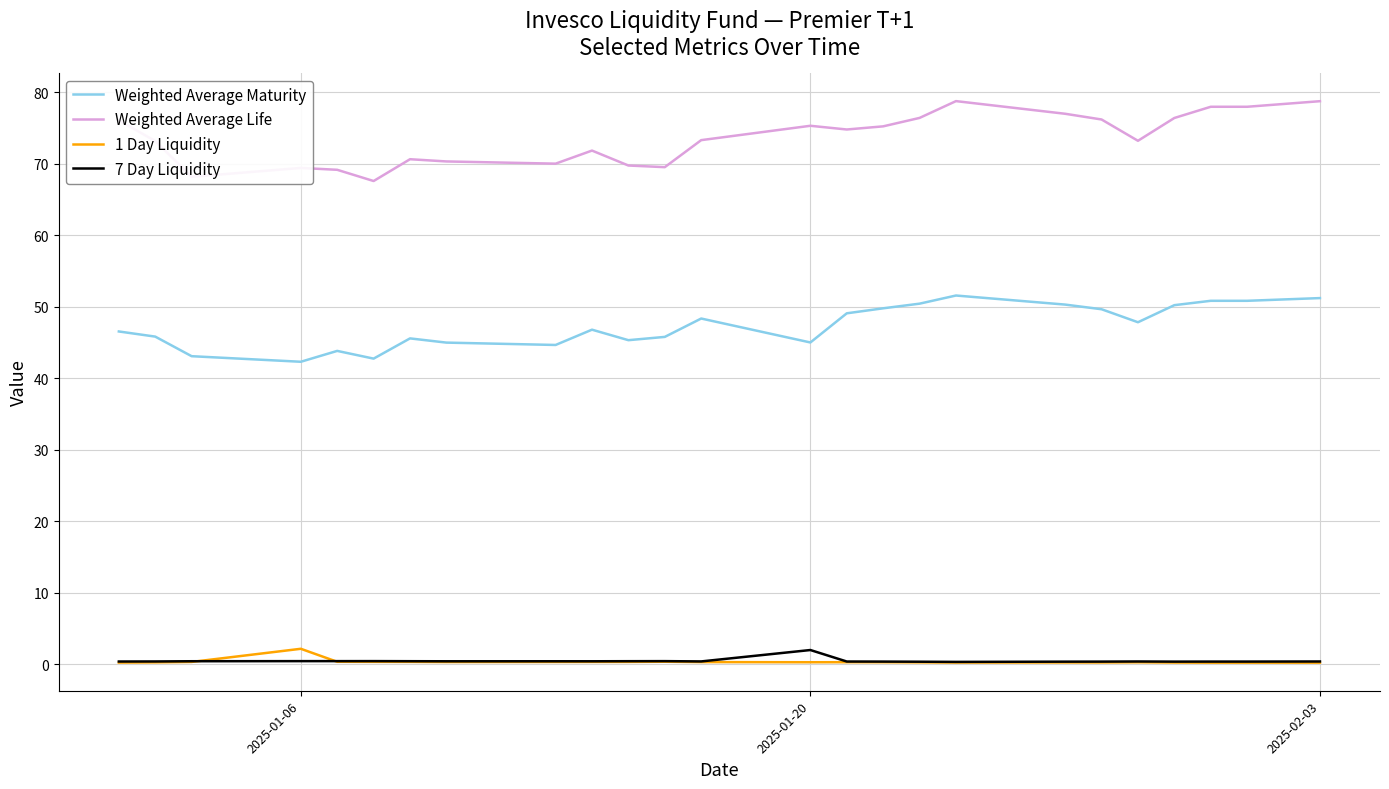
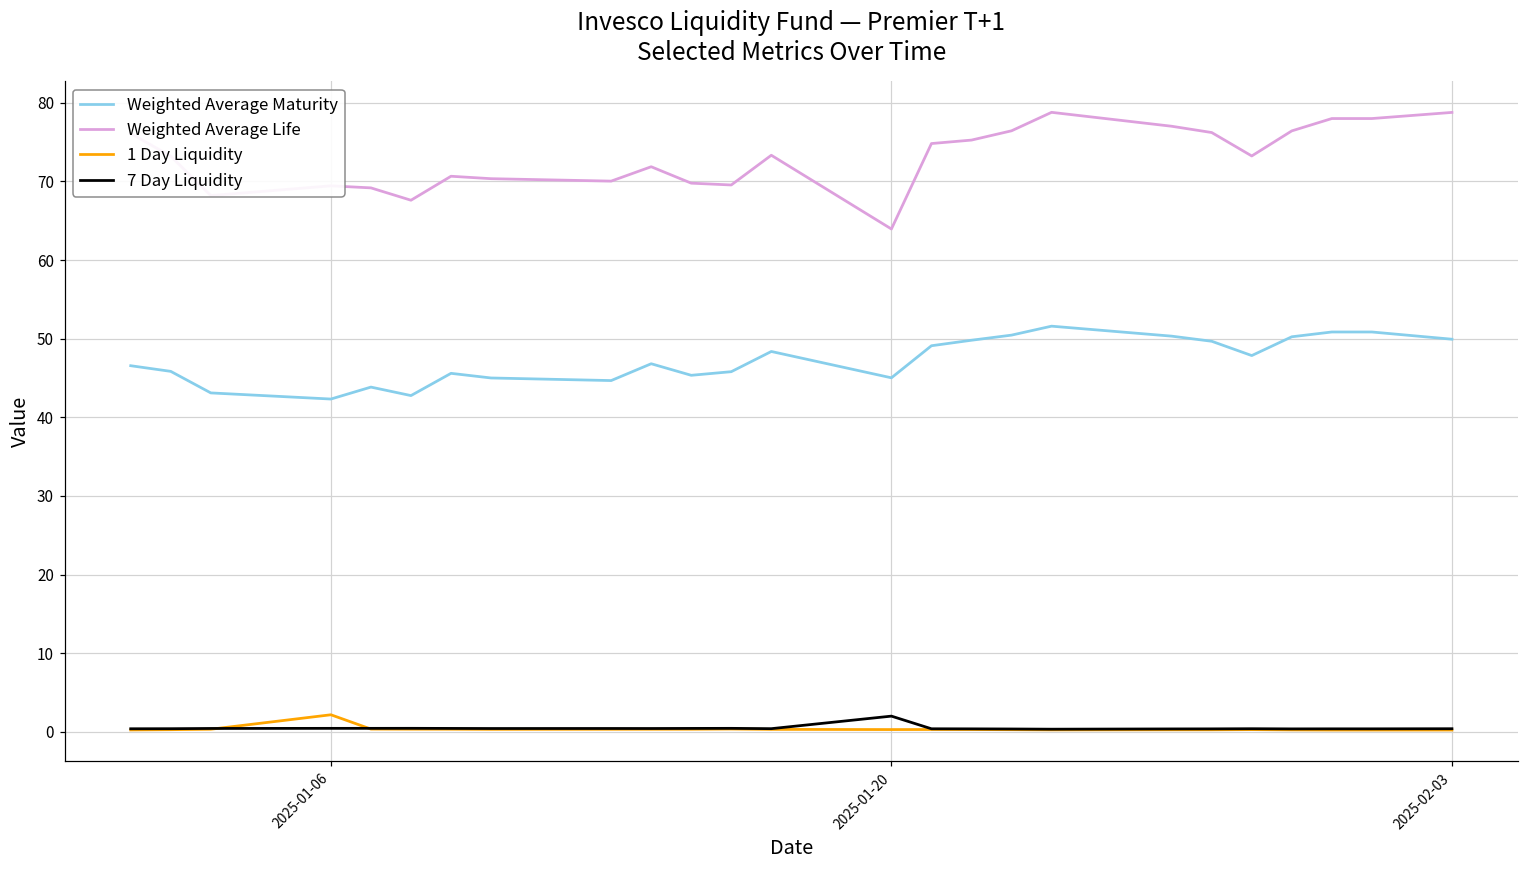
  {
    "Weighted Average Maturity": {
      "2025-01-06": 42,
      "2025-01-20": 45,
-     "2025-02-03": 51
+     "2025-02-03": 50
    },
    "Weighted Average Life": {
-     "2025-01-20": 75,
+     "2025-01-20": 64,
      "2025-02-03": 79
    },
    "1 Day Liquidity": {
      "2025-01-06": 2,
      "2025-01-20": 0
    },
    "7 Day Liquidity": {
      "2025-01-06": 0,
      "2025-01-20": 2
    }
  }
